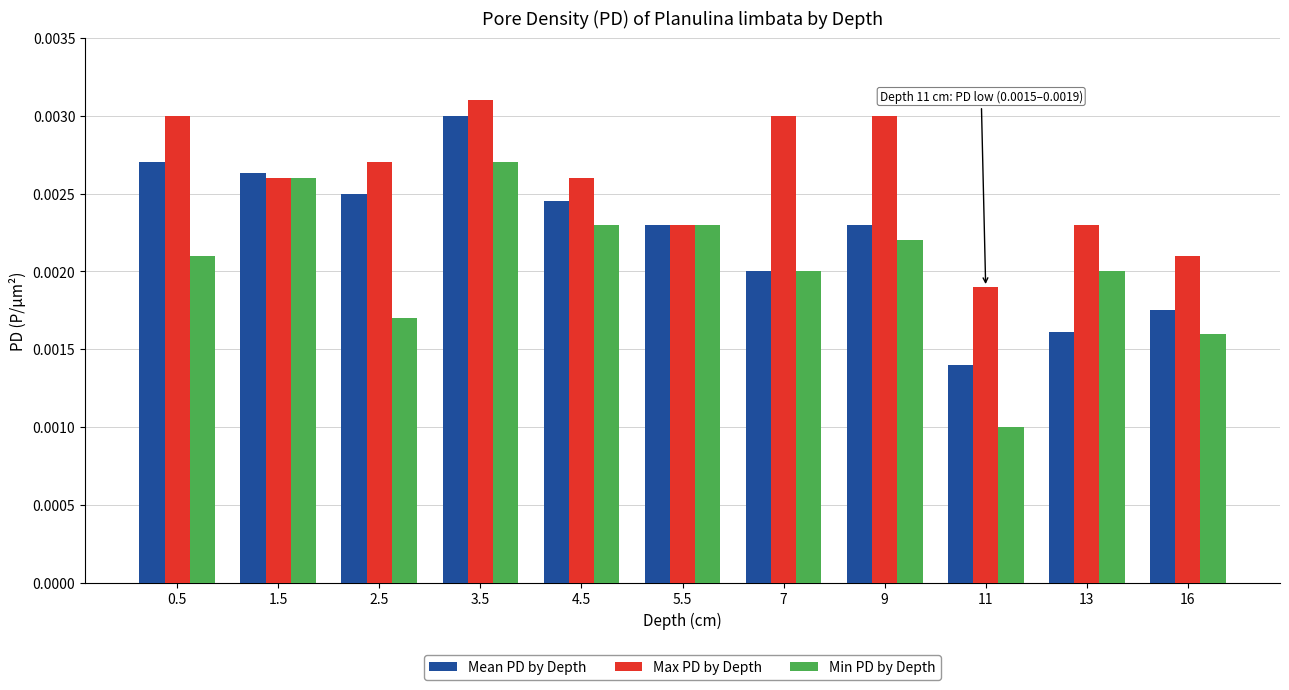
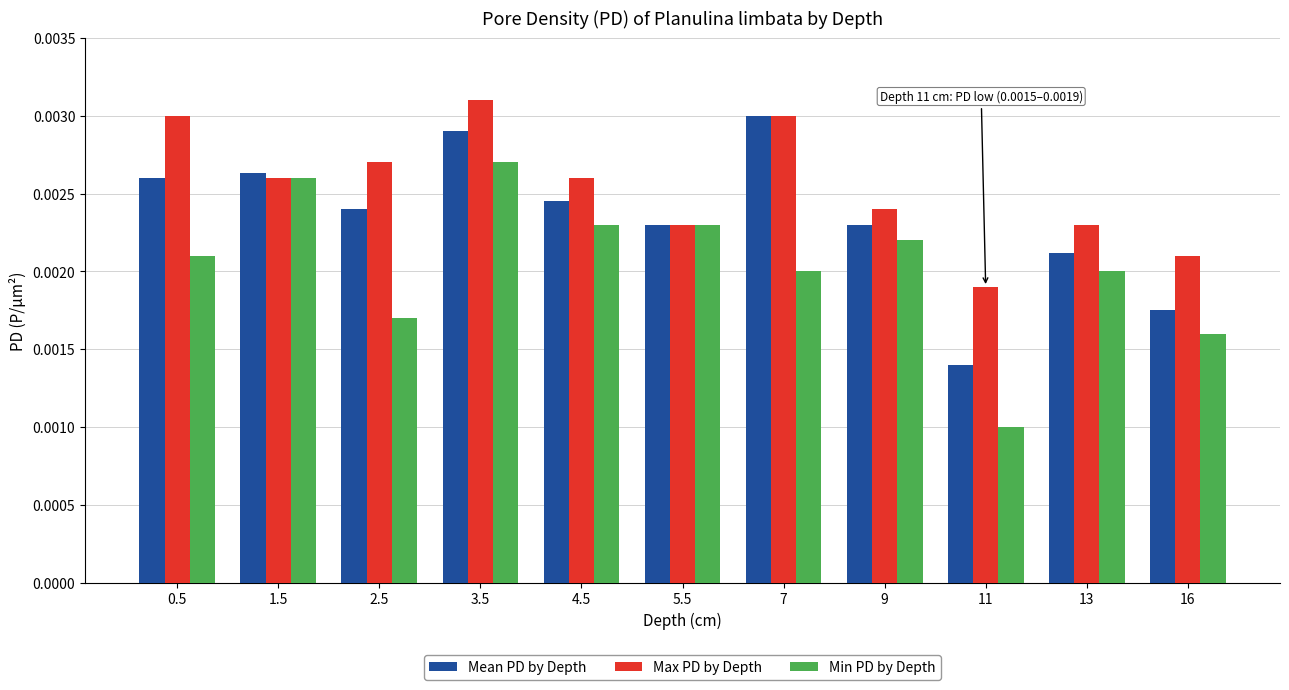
  {
    "Mean PD by Depth": {
-     "0.5": 0.0027,
+     "0.5": 0.0026,
      "1.5": 0.00263,
-     "2.5": 0.0025,
-     "3.5": 0.0030,
+     "2.5": 0.0024,
+     "3.5": 0.0029,
      "4.5": 0.00245,
      "5.5": 0.00230,
-     "7": 0.002,
+     "7": 0.003,
      "9": 0.00230,
      "11": 0.00140,
-     "13": 0.00161,
+     "13": 0.00212,
      "16": 0.00175
    },
    "Max PD by Depth": {
      "0.5": 0.0030,
      "1.5": 0.0026,
      "2.5": 0.0027,
      "3.5": 0.0031,
      "4.5": 0.0026,
      "5.5": 0.0023,
      "7": 0.0030,
-     "9": 0.0030,
+     "9": 0.0024,
      "11": 0.0019,
      "13": 0.0023,
      "16": 0.0021
    },
    "Min PD by Depth": {
      "0.5": 0.00210,
      "1.5": 0.00260,
      "2.5": 0.00170,
      "3.5": 0.00270,
      "4.5": 0.00230,
      "5.5": 0.00230,
      "7": 0.00200,
      "11": 0.00100,
      "13": 0.00200,
      "16": 0.00160
    }
  }
